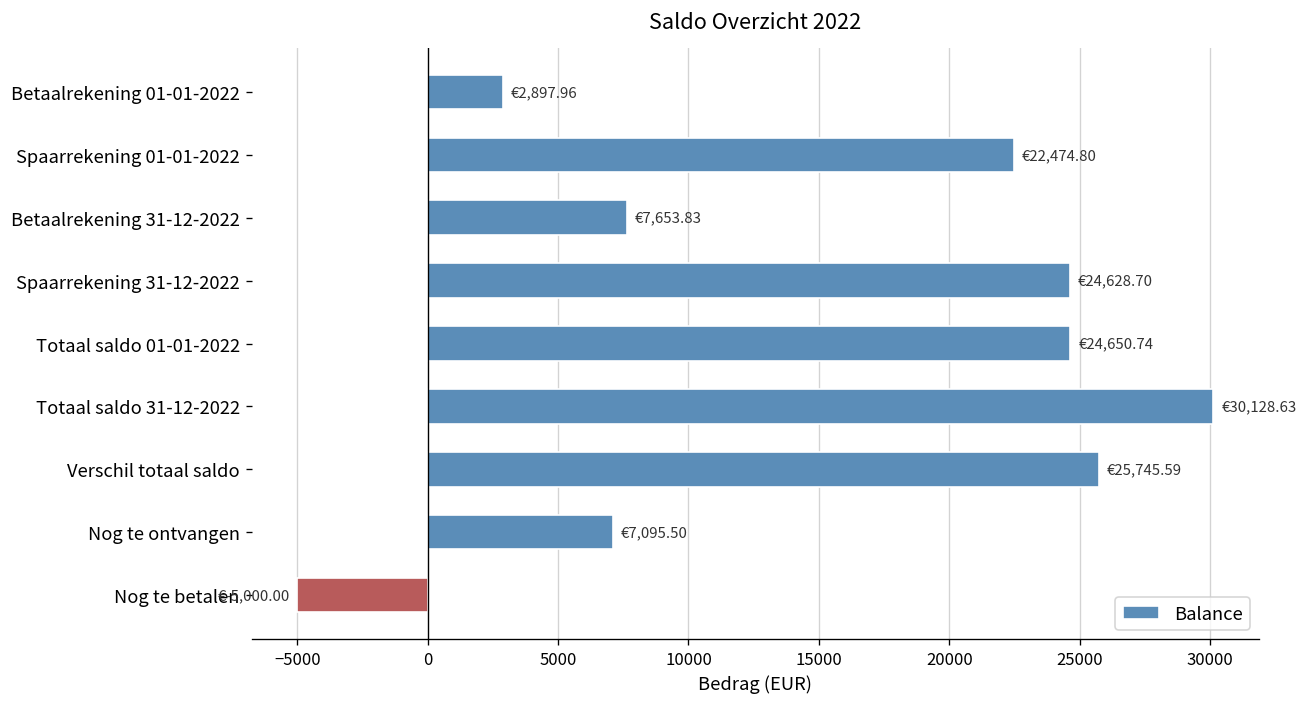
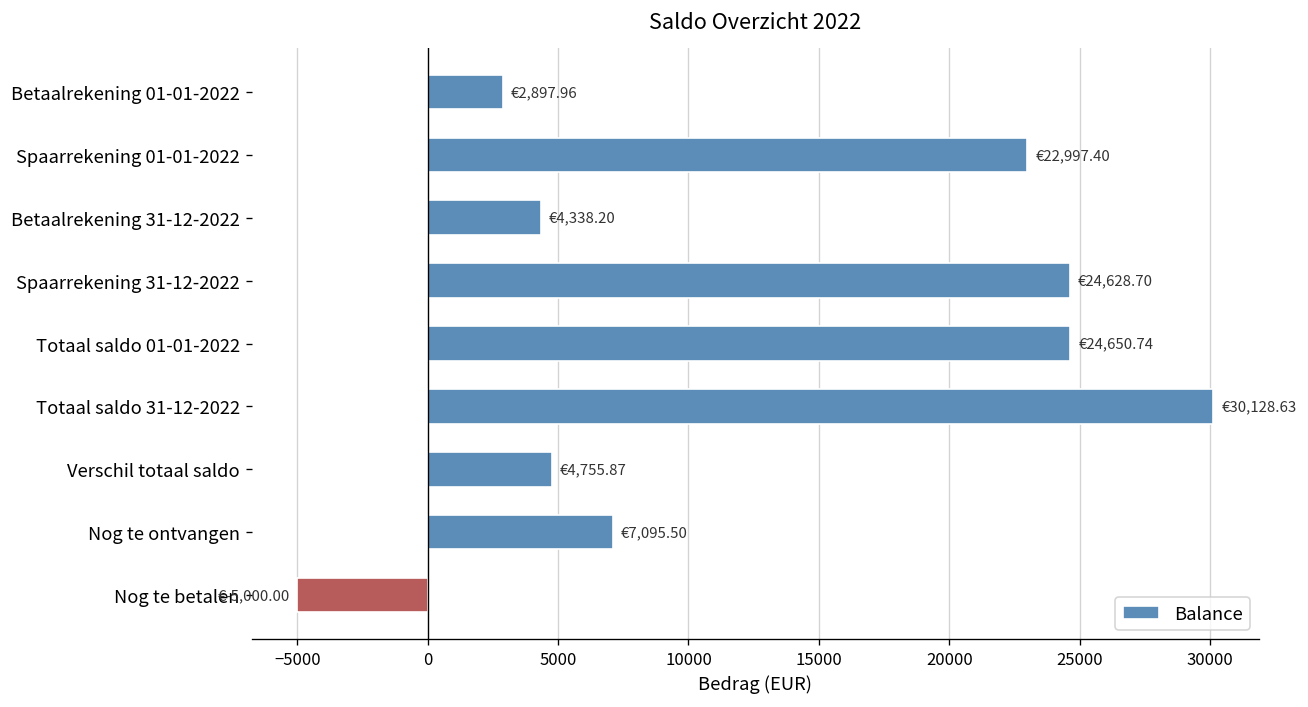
  {
    "Betaalrekening 01-01-2022": "€2,897.96",
-   "Spaarrekening 01-01-2022": "€22,474.80",
-   "Betaalrekening 31-12-2022": "€7,653.83",
+   "Spaarrekening 01-01-2022": "€22,997.40",
+   "Betaalrekening 31-12-2022": "€4,338.20",
    "Spaarrekening 31-12-2022": "€24,628.70",
    "Totaal saldo 01-01-2022": "€24,650.74",
    "Totaal saldo 31-12-2022": "€30,128.63",
-   "Verschil totaal saldo": "€25,745.59",
+   "Verschil totaal saldo": "€4,755.87",
    "Nog te ontvangen": "€7,095.50",
    "Nog te betalen": "€-5,000.00"
  }
